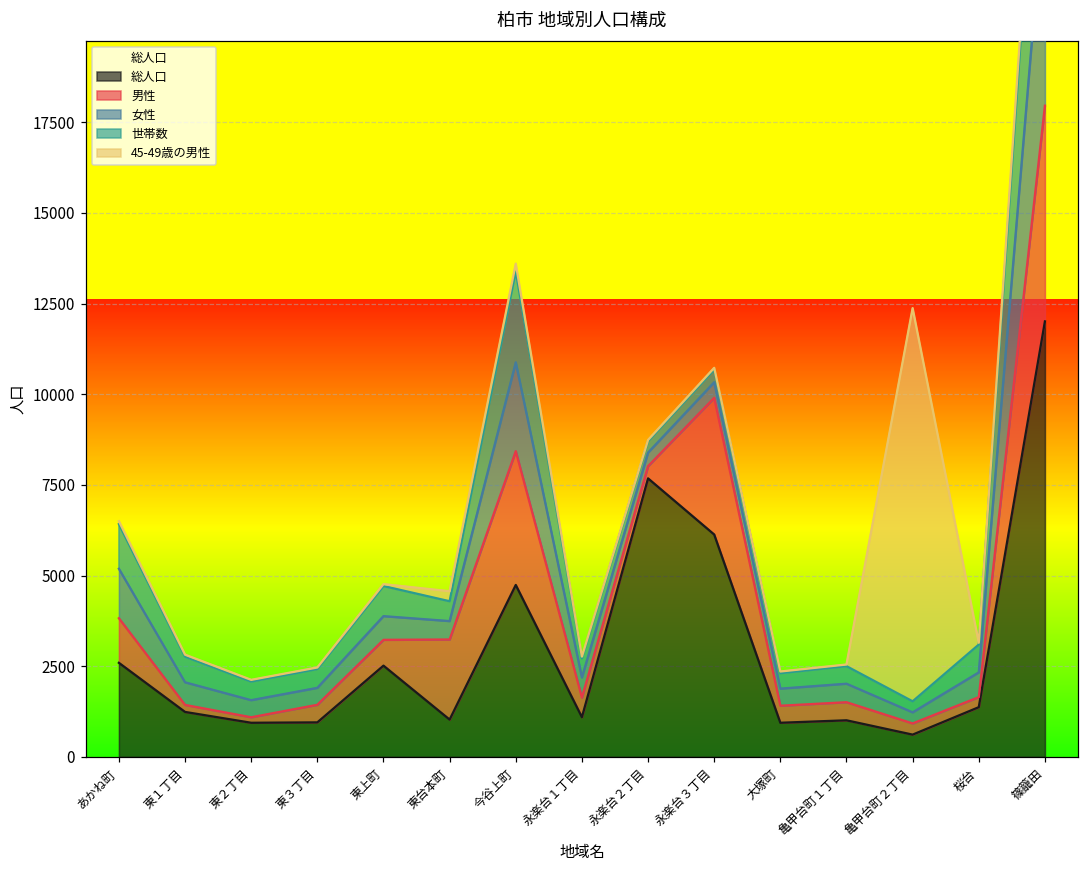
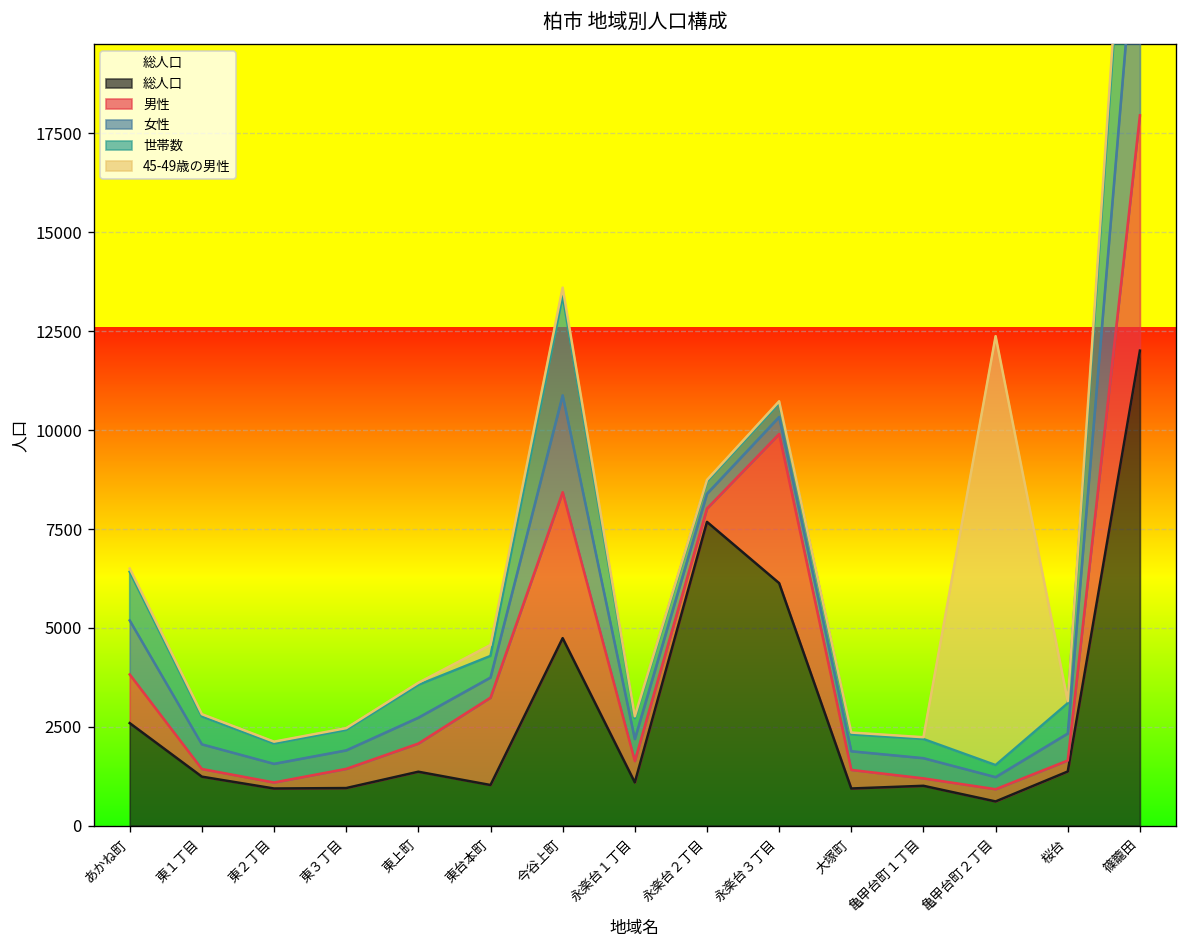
  {
    "総人口": {
      "あかね町": 2600,
      "東１丁目": 1200,
      "東２丁目": 900,
      "東３丁目": 1000,
-     "東上町": 2500,
+     "東上町": 1400,
      "東台本町": 1000,
      "今谷上町": 4700,
      "永楽台１丁目": 1100,
      "永楽台２丁目": 7700,
      "永楽台３丁目": 6100,
      "大塚町": 900,
      "亀甲台町１丁目": 1000,
      "亀甲台町２丁目": 600,
      "桜台": 1400,
      "篠籠田": 12000
    },
    "男性": {
      "あかね町": 1200,
      "東１丁目": 200,
      "東２丁目": 200,
      "東３丁目": 500,
      "東上町": 700,
      "東台本町": 2200,
      "今谷上町": 3700,
      "永楽台１丁目": 500,
      "永楽台２丁目": 300,
      "永楽台３丁目": 3800,
      "大塚町": 500,
-     "亀甲台町１丁目": 500,
+     "亀甲台町１丁目": 200,
      "亀甲台町２丁目": 300,
      "桜台": 300,
      "篠籠田": 5900
    },
    "45-49歳の男性": {
      "あかね町": 100,
      "東台本町": 300,
      "今谷上町": 200,
      "亀甲台町２丁目": 10800
    }
  }
